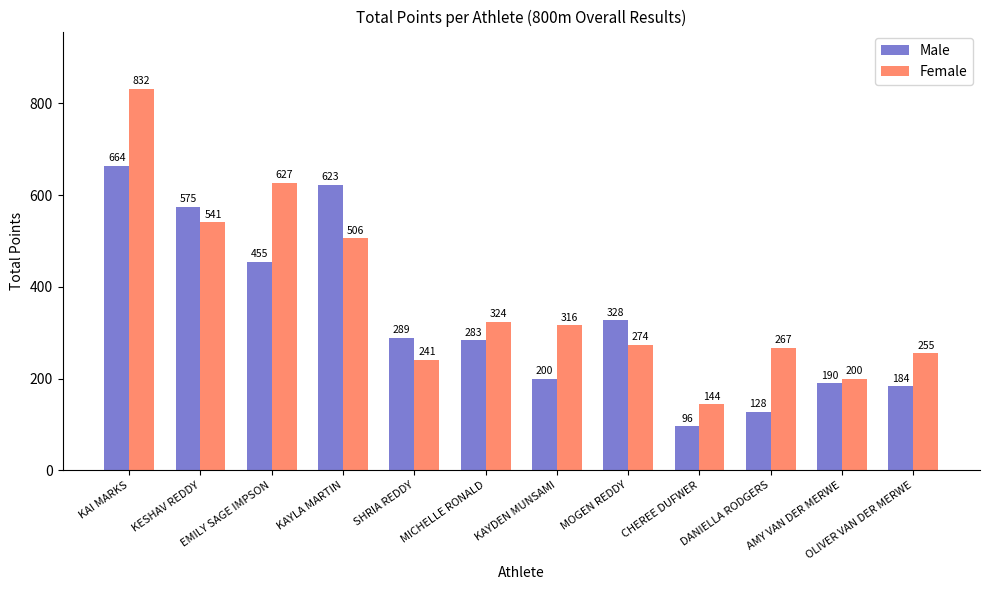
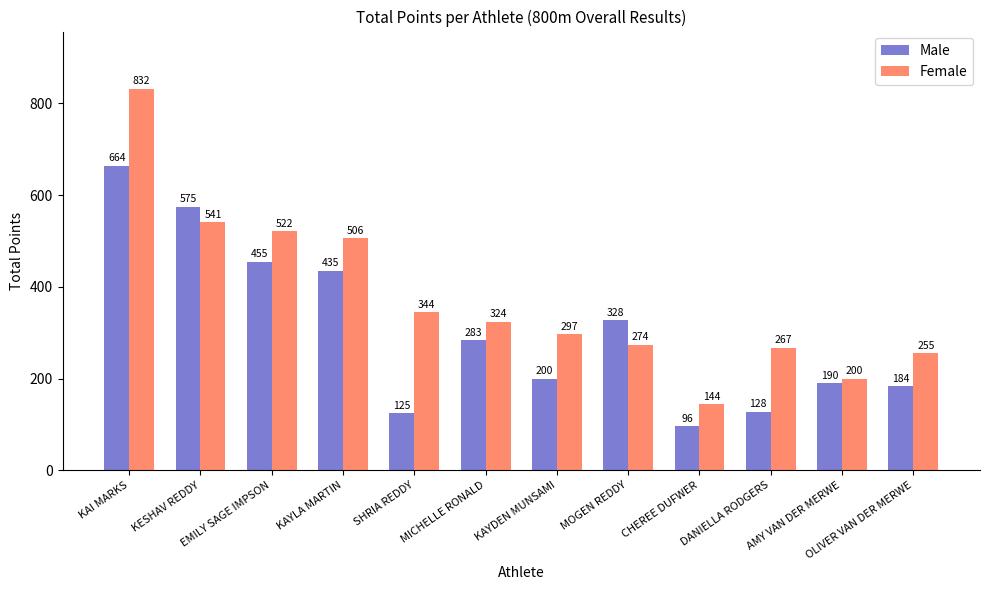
  {
    "Male": {
      "KAI MARKS": 664,
      "KESHAV REDDY": 575,
      "EMILY SAGE IMPSON": 455,
-     "KAYLA MARTIN": 623,
-     "SHRIA REDDY": 289,
+     "KAYLA MARTIN": 435,
+     "SHRIA REDDY": 125,
      "MICHELLE RONALD": 283,
      "KAYDEN MUNSAMI": 200,
      "MOGEN REDDY": 328,
      "CHEREE DUFWER": 96,
      "DANIELLA RODGERS": 128,
      "AMY VAN DER MERWE": 190,
      "OLIVER VAN DER MERWE": 184
    },
    "Female": {
      "KAI MARKS": 832,
      "KESHAV REDDY": 541,
-     "EMILY SAGE IMPSON": 627,
+     "EMILY SAGE IMPSON": 522,
      "KAYLA MARTIN": 506,
-     "SHRIA REDDY": 241,
+     "SHRIA REDDY": 344,
      "MICHELLE RONALD": 324,
-     "KAYDEN MUNSAMI": 316,
+     "KAYDEN MUNSAMI": 297,
      "MOGEN REDDY": 274,
      "CHEREE DUFWER": 144,
      "DANIELLA RODGERS": 267,
      "AMY VAN DER MERWE": 200,
      "OLIVER VAN DER MERWE": 255
    }
  }
